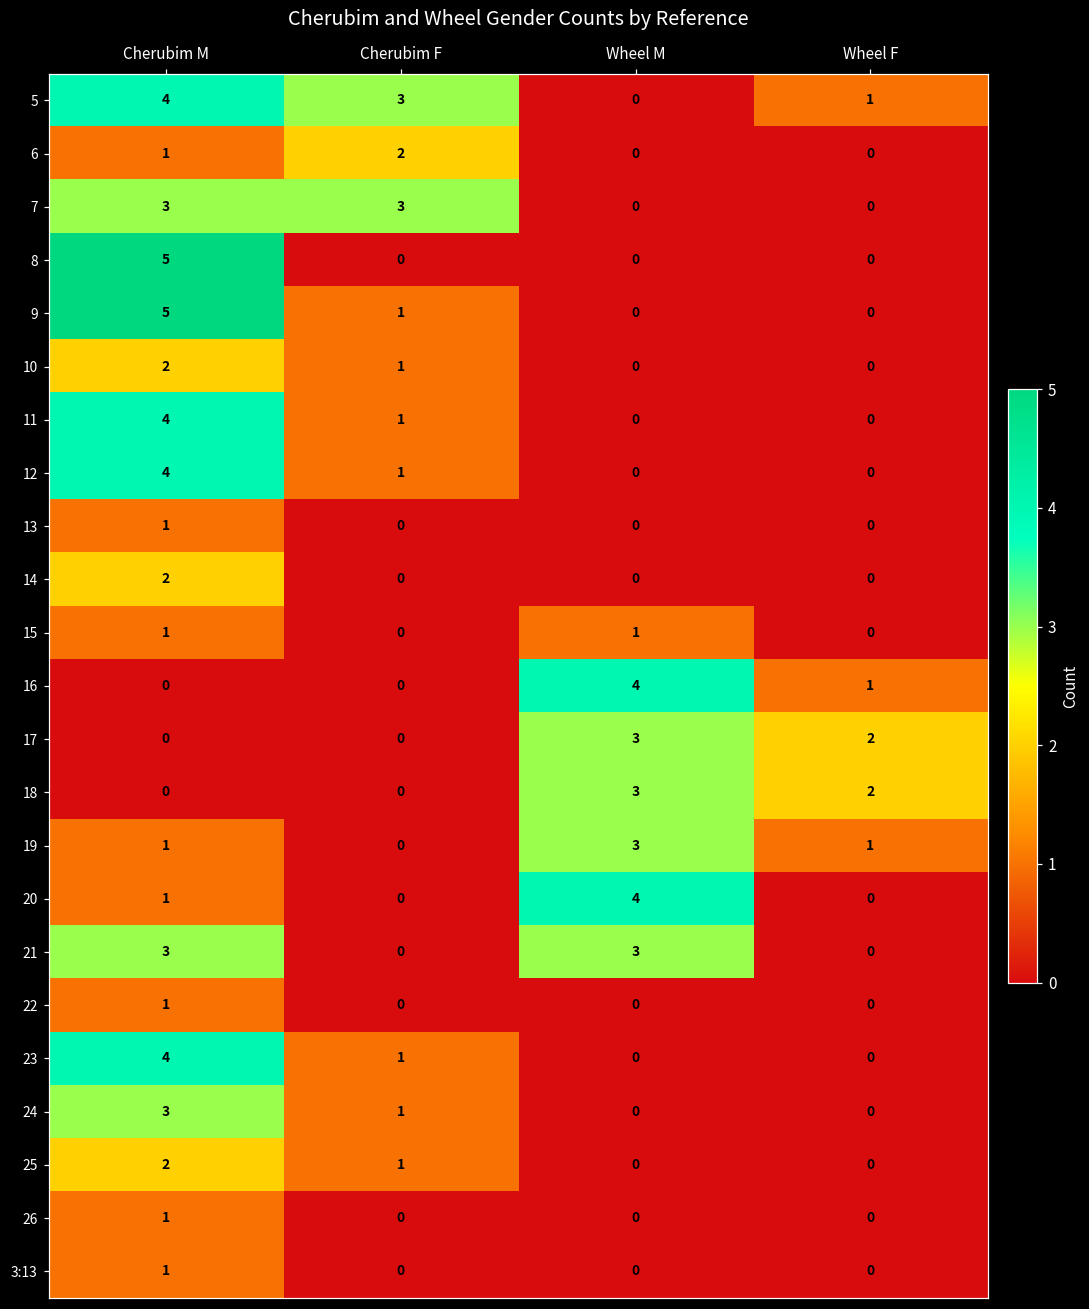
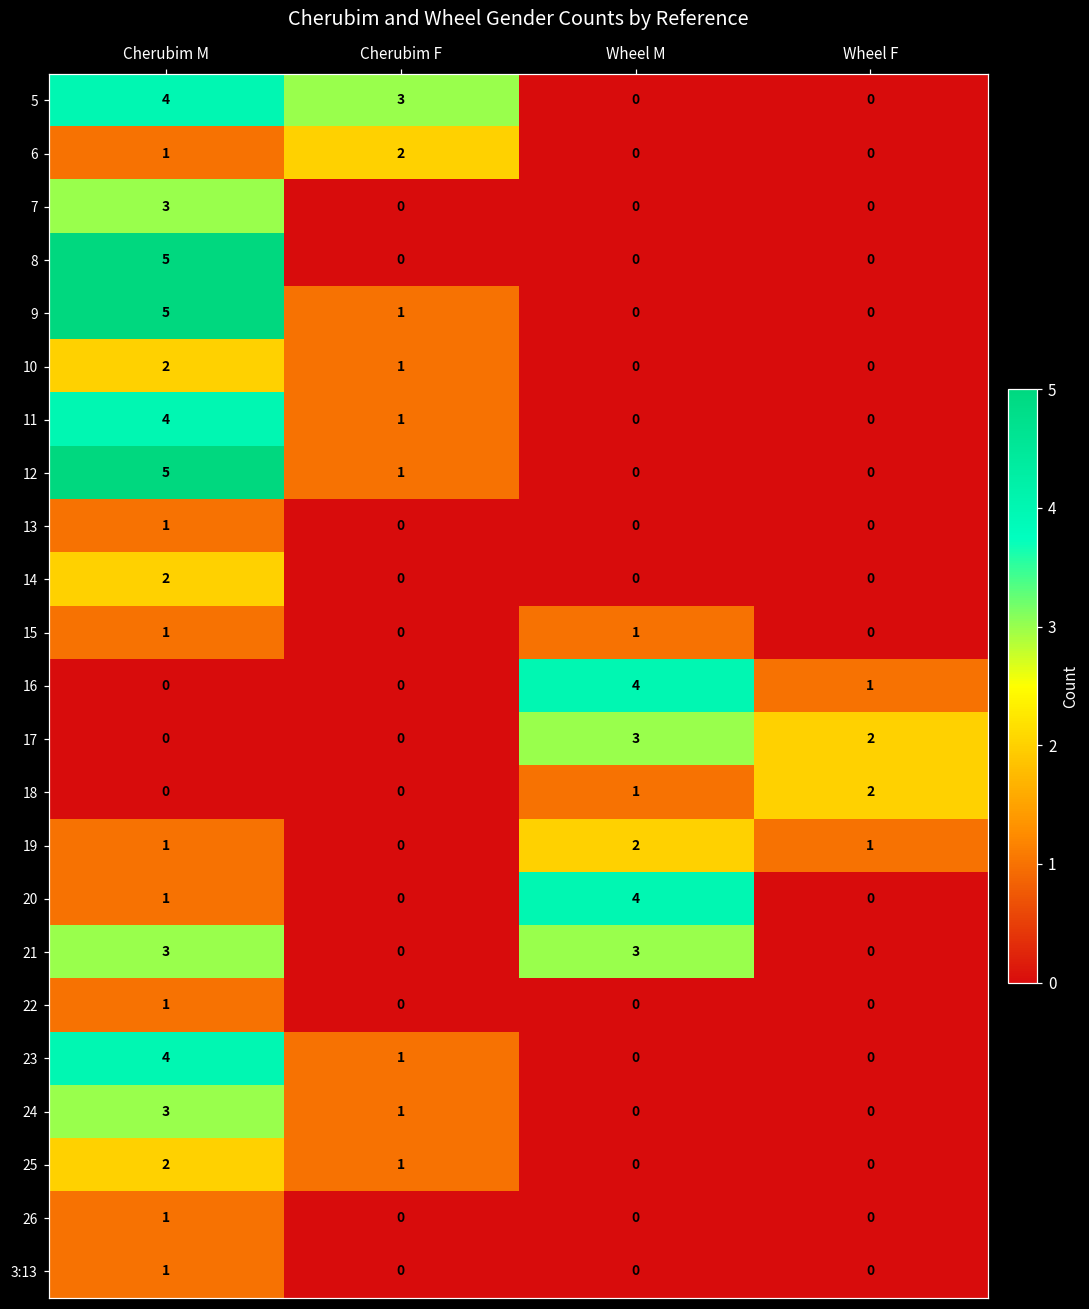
  {
    "5": {
      "Cherubim M": 4,
      "Cherubim F": 3,
      "Wheel M": 0,
-     "Wheel F": 1
+     "Wheel F": 0
    },
    "6": {
      "Cherubim M": 1,
      "Cherubim F": 2,
      "Wheel M": 0,
      "Wheel F": 0
    },
    "7": {
      "Cherubim M": 3,
-     "Cherubim F": 3,
+     "Cherubim F": 0,
      "Wheel M": 0,
      "Wheel F": 0
    },
    "8": {
      "Cherubim M": 5,
      "Cherubim F": 0,
      "Wheel M": 0,
      "Wheel F": 0
    },
    "9": {
      "Cherubim M": 5,
      "Cherubim F": 1,
      "Wheel M": 0,
      "Wheel F": 0
    },
    "10": {
      "Cherubim M": 2,
      "Cherubim F": 1,
      "Wheel M": 0,
      "Wheel F": 0
    },
    "11": {
      "Cherubim M": 4,
      "Cherubim F": 1,
      "Wheel M": 0,
      "Wheel F": 0
    },
    "12": {
-     "Cherubim M": 4,
+     "Cherubim M": 5,
      "Cherubim F": 1,
      "Wheel M": 0,
      "Wheel F": 0
    },
    "13": {
      "Cherubim M": 1,
      "Cherubim F": 0,
      "Wheel M": 0,
      "Wheel F": 0
    },
    "14": {
      "Cherubim M": 2,
      "Cherubim F": 0,
      "Wheel M": 0,
      "Wheel F": 0
    },
    "15": {
      "Cherubim M": 1,
      "Cherubim F": 0,
      "Wheel M": 1,
      "Wheel F": 0
    },
    "16": {
      "Cherubim M": 0,
      "Cherubim F": 0,
      "Wheel M": 4,
      "Wheel F": 1
    },
    "17": {
      "Cherubim M": 0,
      "Cherubim F": 0,
      "Wheel M": 3,
      "Wheel F": 2
    },
    "18": {
      "Cherubim M": 0,
      "Cherubim F": 0,
-     "Wheel M": 3,
+     "Wheel M": 1,
      "Wheel F": 2
    },
    "19": {
      "Cherubim M": 1,
      "Cherubim F": 0,
-     "Wheel M": 3,
+     "Wheel M": 2,
      "Wheel F": 1
    },
    "20": {
      "Cherubim M": 1,
      "Cherubim F": 0,
      "Wheel M": 4,
      "Wheel F": 0
    },
    "21": {
      "Cherubim M": 3,
      "Cherubim F": 0,
      "Wheel M": 3,
      "Wheel F": 0
    },
    "22": {
      "Cherubim M": 1,
      "Cherubim F": 0,
      "Wheel M": 0,
      "Wheel F": 0
    },
    "23": {
      "Cherubim M": 4,
      "Cherubim F": 1,
      "Wheel M": 0,
      "Wheel F": 0
    },
    "24": {
      "Cherubim M": 3,
      "Cherubim F": 1,
      "Wheel M": 0,
      "Wheel F": 0
    },
    "25": {
      "Cherubim M": 2,
      "Cherubim F": 1,
      "Wheel M": 0,
      "Wheel F": 0
    },
    "26": {
      "Cherubim M": 1,
      "Cherubim F": 0,
      "Wheel M": 0,
      "Wheel F": 0
    },
    "3:13": {
      "Cherubim M": 1,
      "Cherubim F": 0,
      "Wheel M": 0,
      "Wheel F": 0
    }
  }
